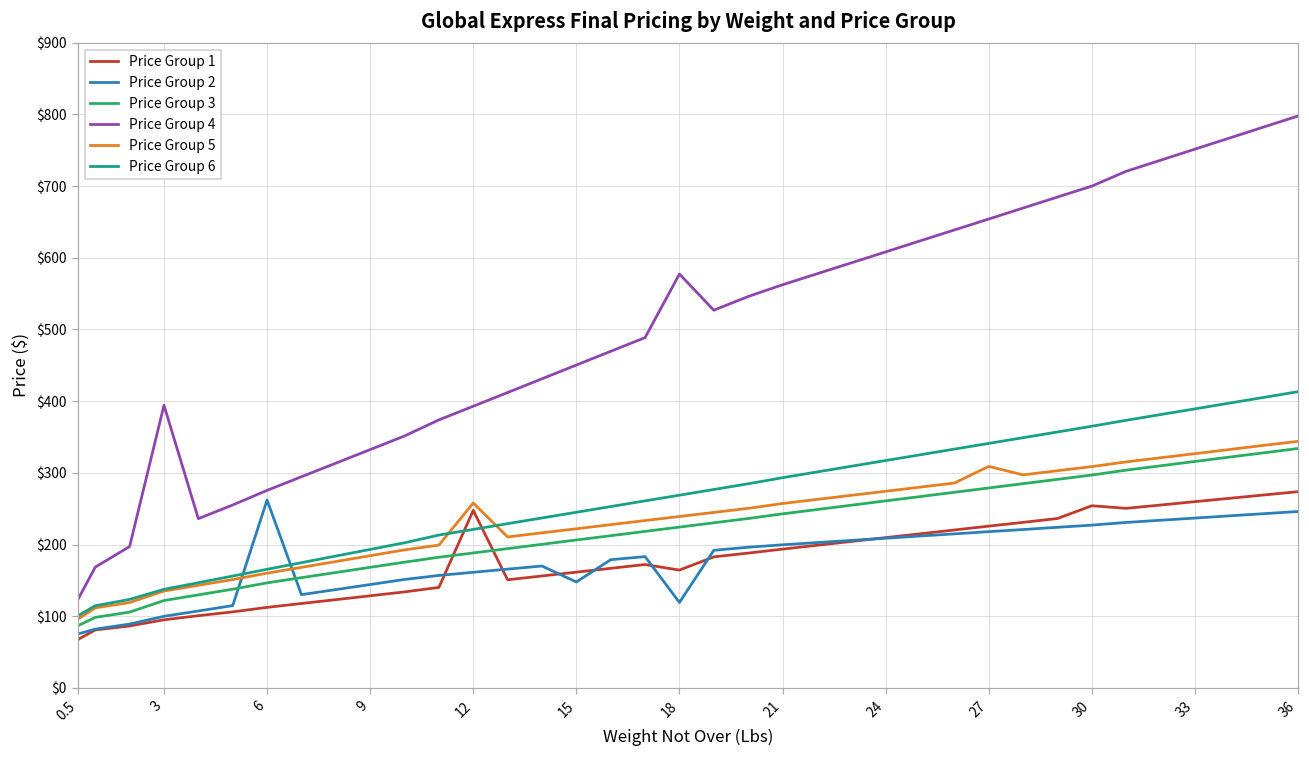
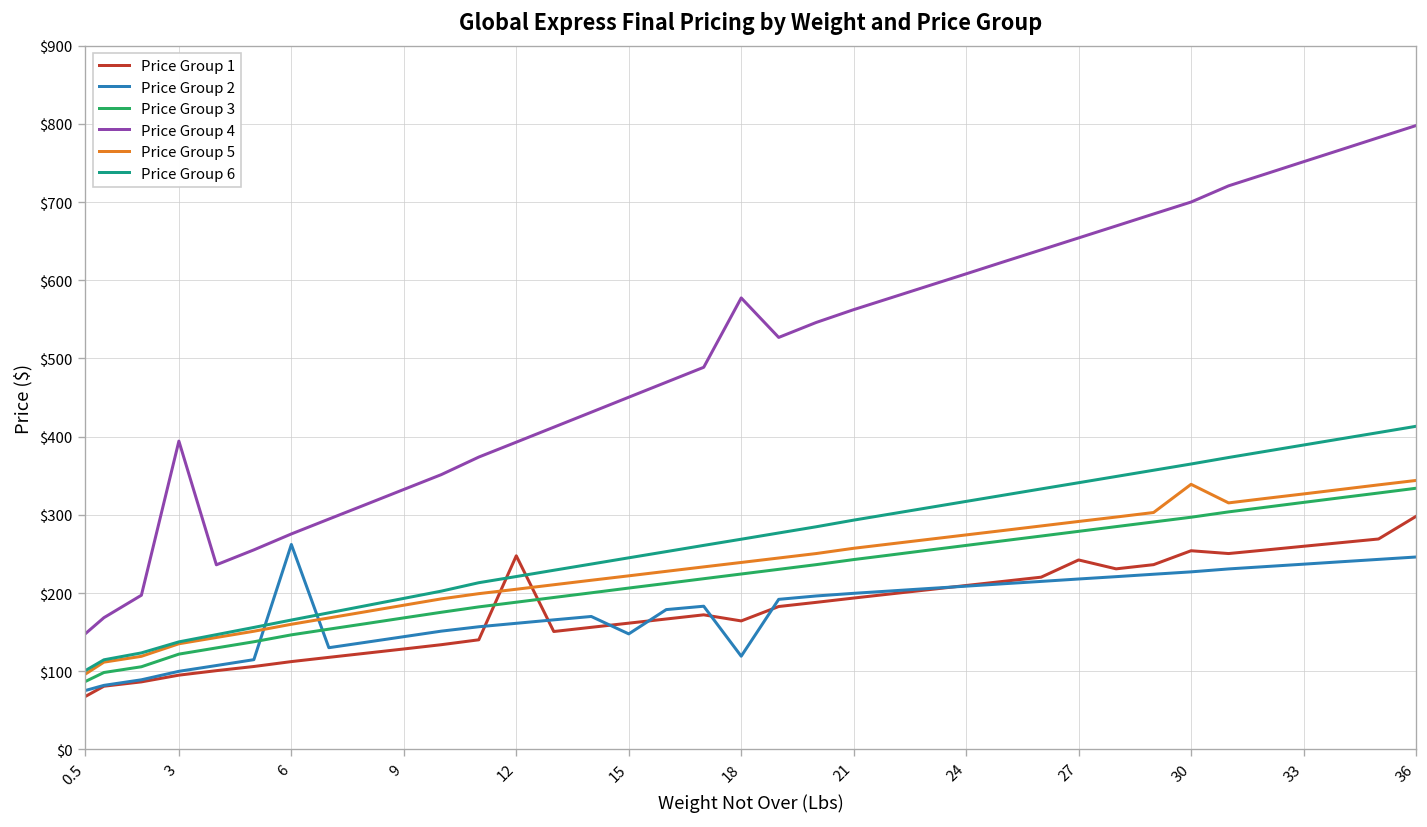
  {
    "Price Group 1": {
      "0.5": "$70",
      "3": "$90",
      "6": "$110",
      "9": "$130",
      "12": "$250",
      "15": "$160",
      "18": "$160",
      "21": "$190",
-     "27": "$230",
+     "27": "$240",
      "30": "$250",
      "33": "$260",
-     "36": "$270"
+     "36": "$300"
    },
    "Price Group 2": {
      "0.5": "$80",
      "3": "$100",
      "6": "$260",
      "9": "$140",
      "12": "$160",
      "15": "$150",
      "18": "$120",
      "21": "$200",
      "27": "$220",
      "30": "$230",
      "33": "$240",
      "36": "$250"
    },
    "Price Group 4": {
-     "0.5": "$120",
+     "0.5": "$150",
      "3": "$390",
      "6": "$280",
      "9": "$330",
      "12": "$390",
      "15": "$450",
      "18": "$580",
      "21": "$560",
      "24": "$610",
      "27": "$650",
      "30": "$700",
      "33": "$750",
      "36": "$800"
    },
    "Price Group 5": {
      "0.5": "$100",
      "6": "$160",
      "9": "$180",
-     "12": "$260",
+     "12": "$200",
      "15": "$220",
      "18": "$240",
      "21": "$260",
      "24": "$270",
-     "27": "$310",
-     "30": "$310",
+     "27": "$290",
+     "30": "$340",
      "33": "$330",
      "36": "$340"
    }
  }
